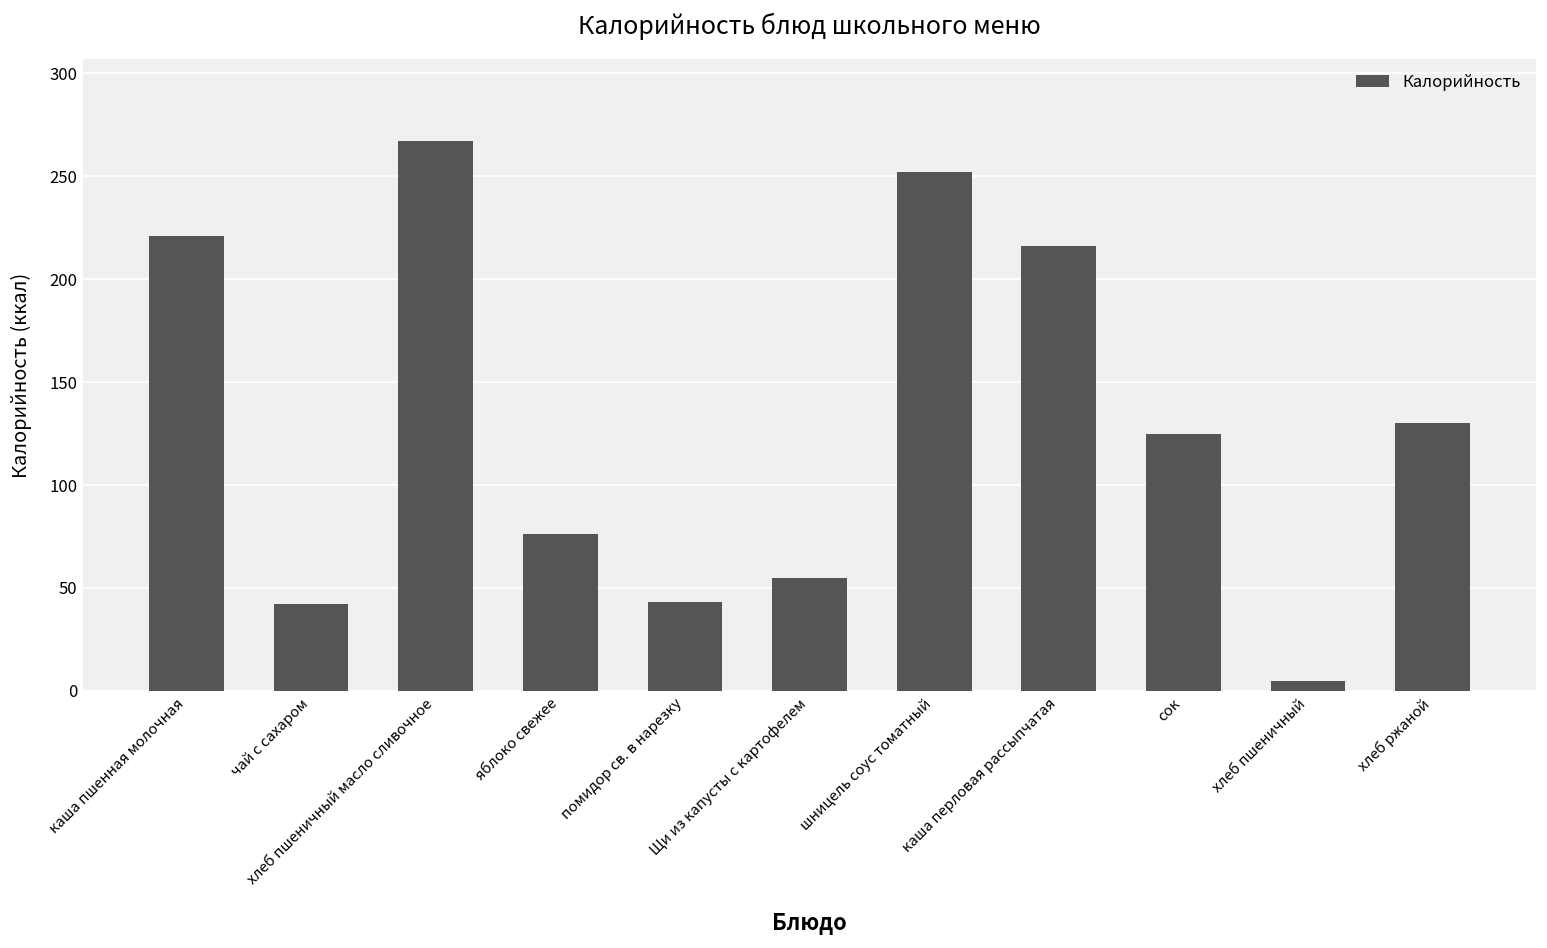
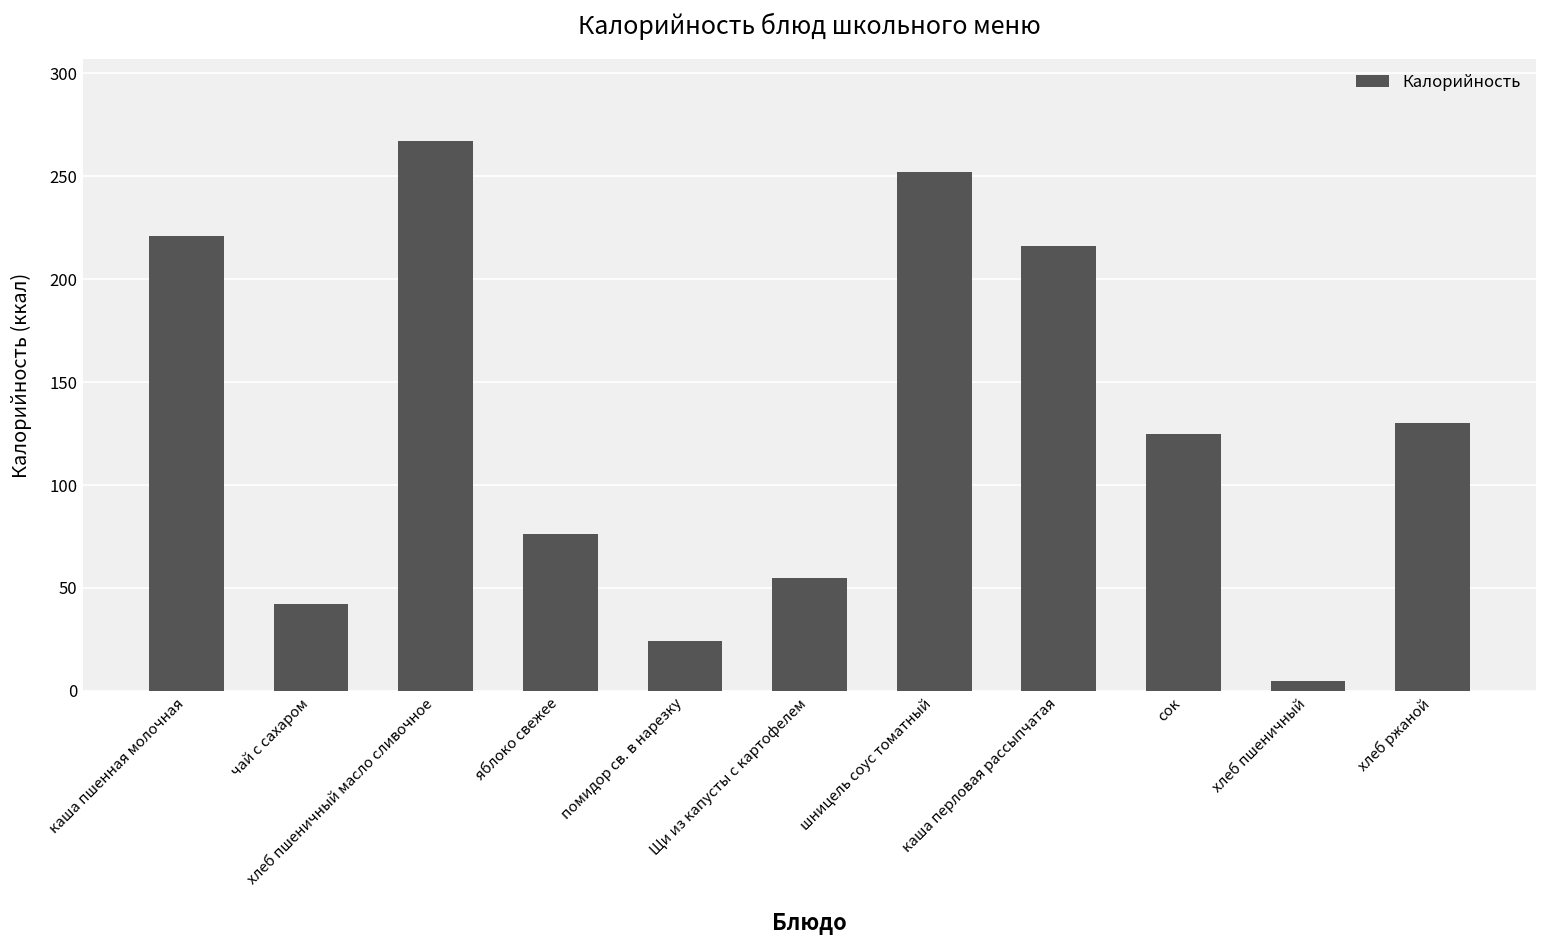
  {
    "каша пшенная молочная": 221,
    "чай с сахаром": 42,
    "хлеб пшеничный масло сливочное": 267,
    "яблоко свежее": 76,
-   "помидор св. в нарезку": 43,
+   "помидор св. в нарезку": 24,
    "Щи из капусты с картофелем": 55,
    "шницель соус томатный": 252,
    "каша перловая рассыпчатая": 216,
    "сок": 125,
    "хлеб пшеничный": 5,
    "хлеб ржаной": 130
  }
